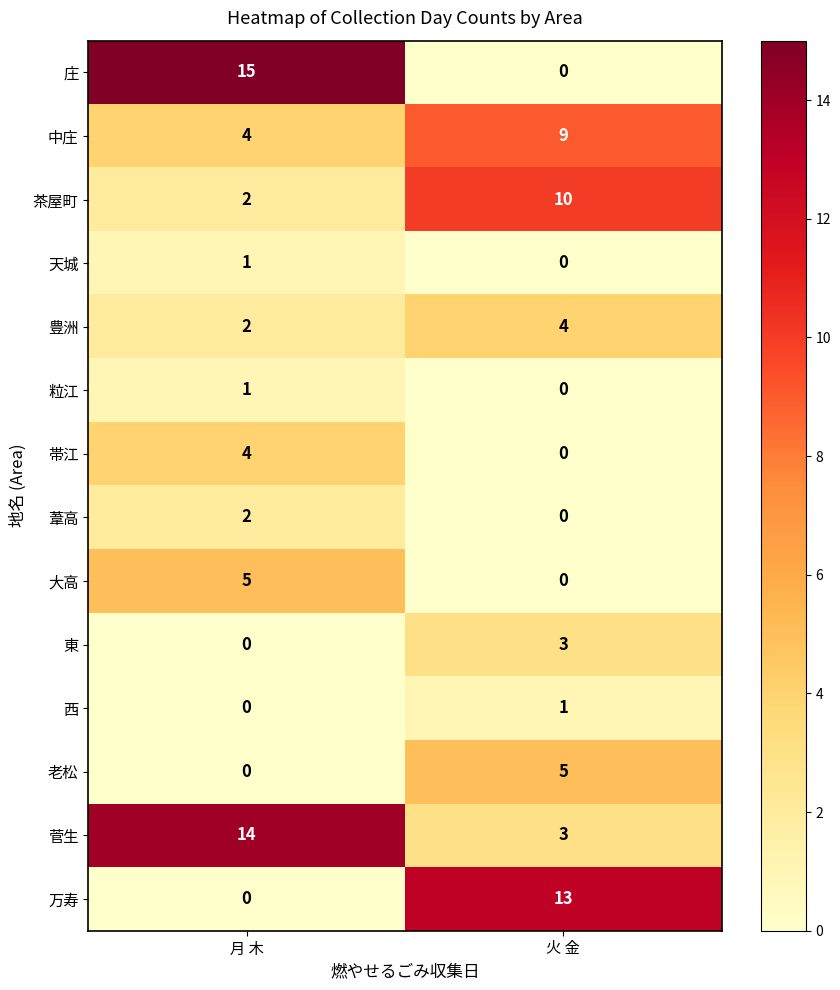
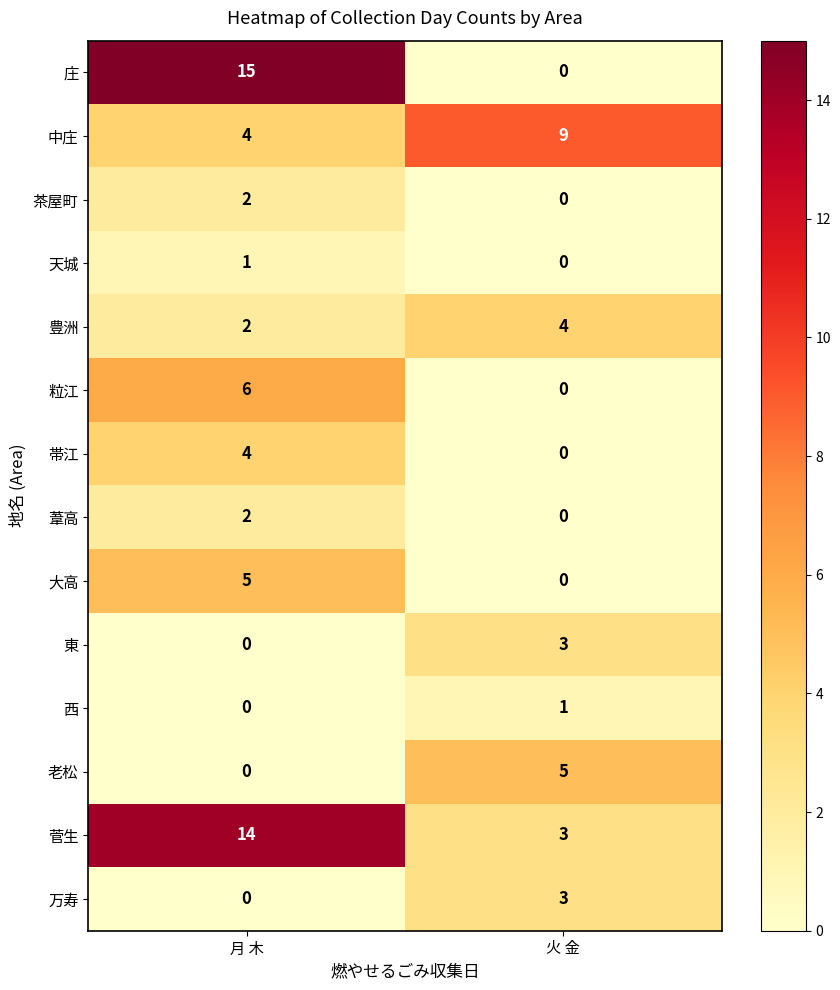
  {
    "庄": {
      "月 木": 15,
      "火 金": 0
    },
    "中庄": {
      "月 木": 4,
      "火 金": 9
    },
    "茶屋町": {
      "月 木": 2,
-     "火 金": 10
+     "火 金": 0
    },
    "天城": {
      "月 木": 1,
      "火 金": 0
    },
    "豊洲": {
      "月 木": 2,
      "火 金": 4
    },
    "粒江": {
-     "月 木": 1,
+     "月 木": 6,
      "火 金": 0
    },
    "帯江": {
      "月 木": 4,
      "火 金": 0
    },
    "葦高": {
      "月 木": 2,
      "火 金": 0
    },
    "大高": {
      "月 木": 5,
      "火 金": 0
    },
    "東": {
      "月 木": 0,
      "火 金": 3
    },
    "西": {
      "月 木": 0,
      "火 金": 1
    },
    "老松": {
      "月 木": 0,
      "火 金": 5
    },
    "菅生": {
      "月 木": 14,
      "火 金": 3
    },
    "万寿": {
      "月 木": 0,
-     "火 金": 13
+     "火 金": 3
    }
  }
